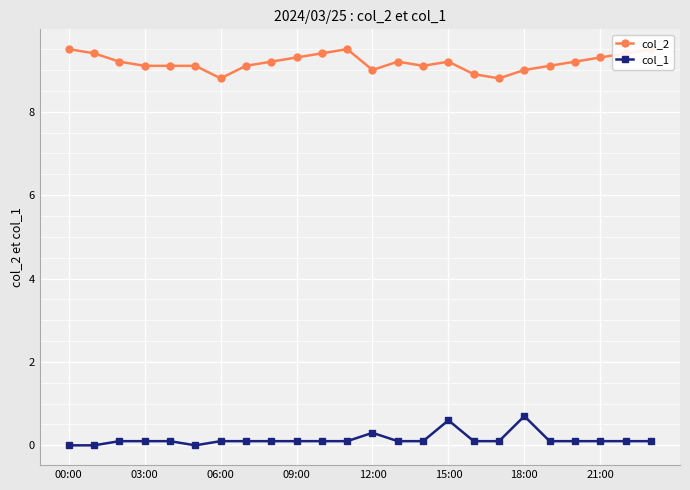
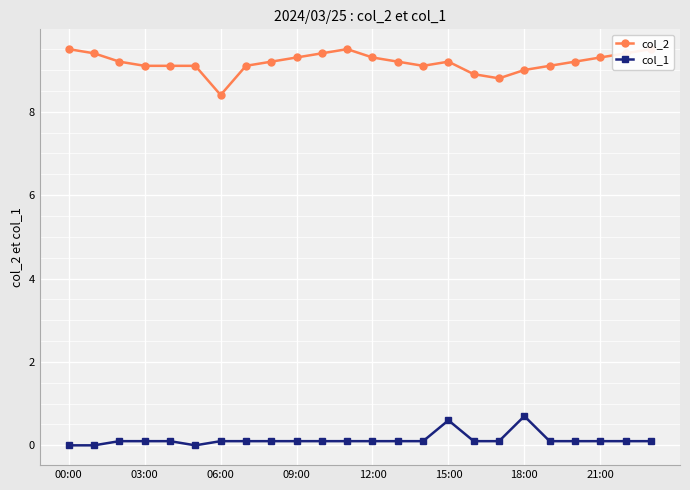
  {
    "col_2": {
      "00:00": 9.5,
      "03:00": 9.1,
-     "06:00": 8.8,
+     "06:00": 8.4,
      "09:00": 9.3,
-     "12:00": 9.0,
+     "12:00": 9.3,
      "15:00": 9.2,
      "18:00": 9.0,
      "21:00": 9.3
    },
    "col_1": {
      "00:00": 0.0,
      "03:00": 0.1,
      "06:00": 0.1,
      "09:00": 0.1,
-     "12:00": 0.3,
+     "12:00": 0.1,
      "15:00": 0.6,
      "18:00": 0.7,
      "21:00": 0.1
    }
  }
